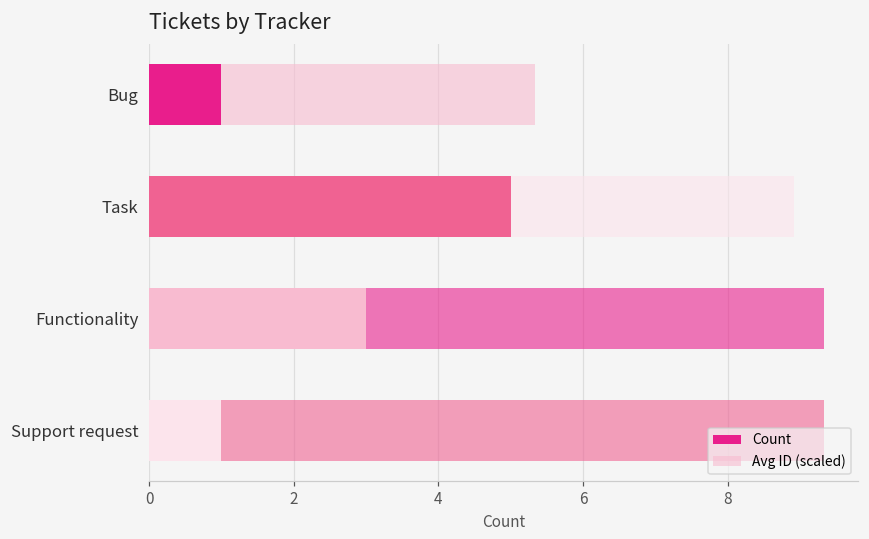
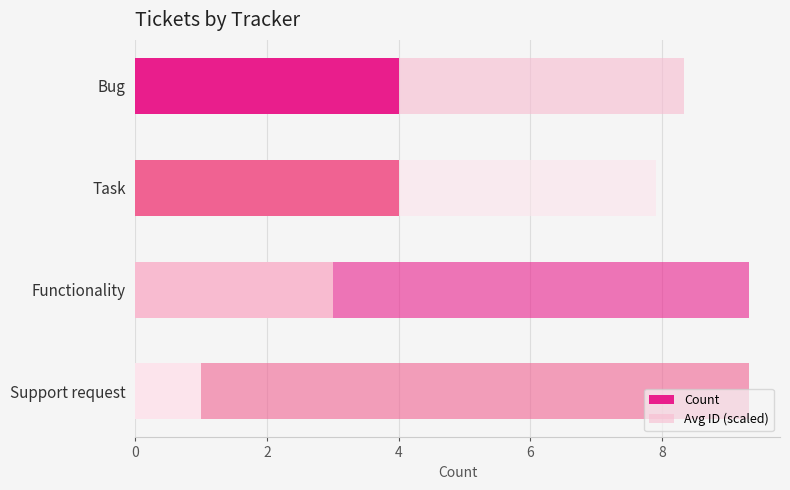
  {
    "Count": {
-     "Bug": 1,
-     "Task": 5,
+     "Bug": 4,
+     "Task": 4,
      "Functionality": 3,
      "Support request": 1
    },
    "Avg ID (scaled)": {
      "Bug": 4.3,
      "Task": 3.9,
      "Functionality": 6.3
    }
  }
